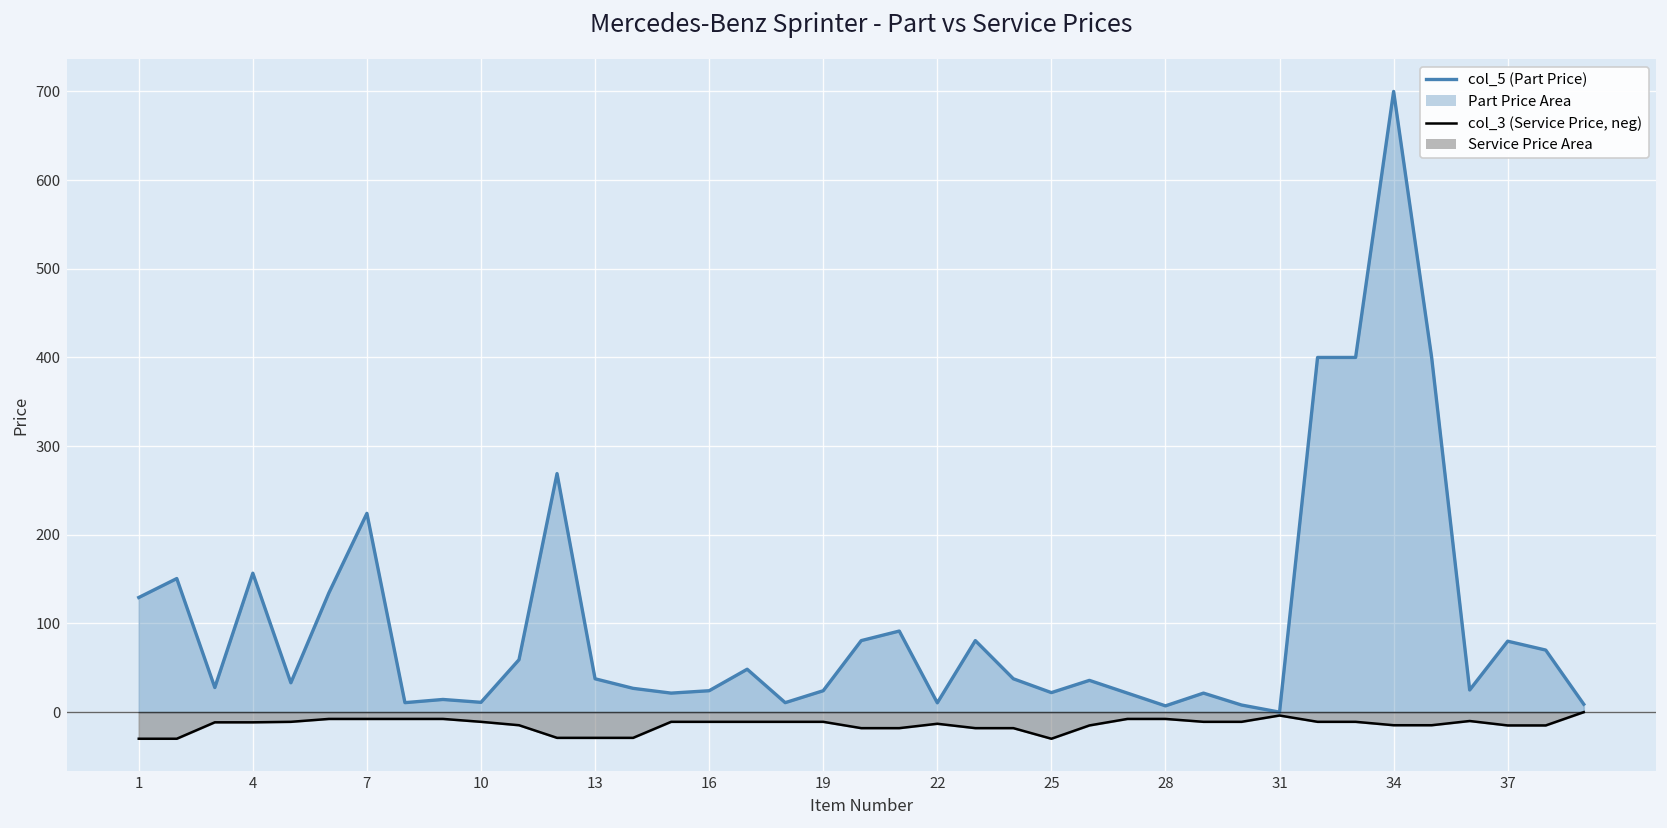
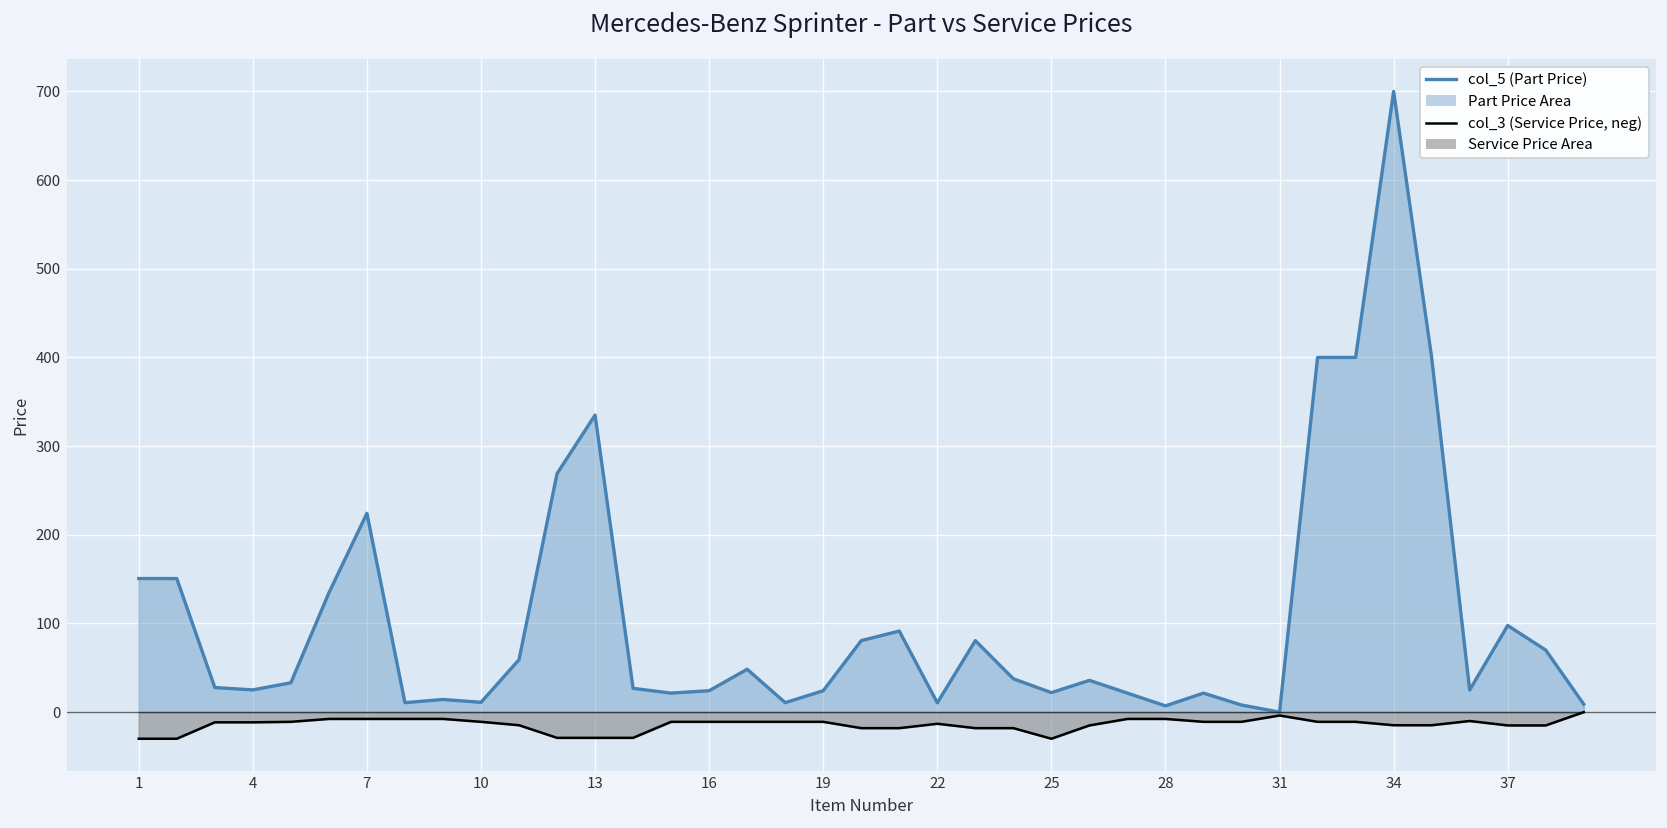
  {
    "col_5 (Part Price)": {
-     "1": 130,
-     "4": 160,
+     "1": 150,
+     "4": 30,
      "7": 220,
      "10": 10,
-     "13": 40,
+     "13": 340,
      "16": 20,
      "19": 20,
      "22": 10,
      "25": 20,
      "28": 10,
      "34": 700,
-     "37": 80
+     "37": 100
    }
  }
